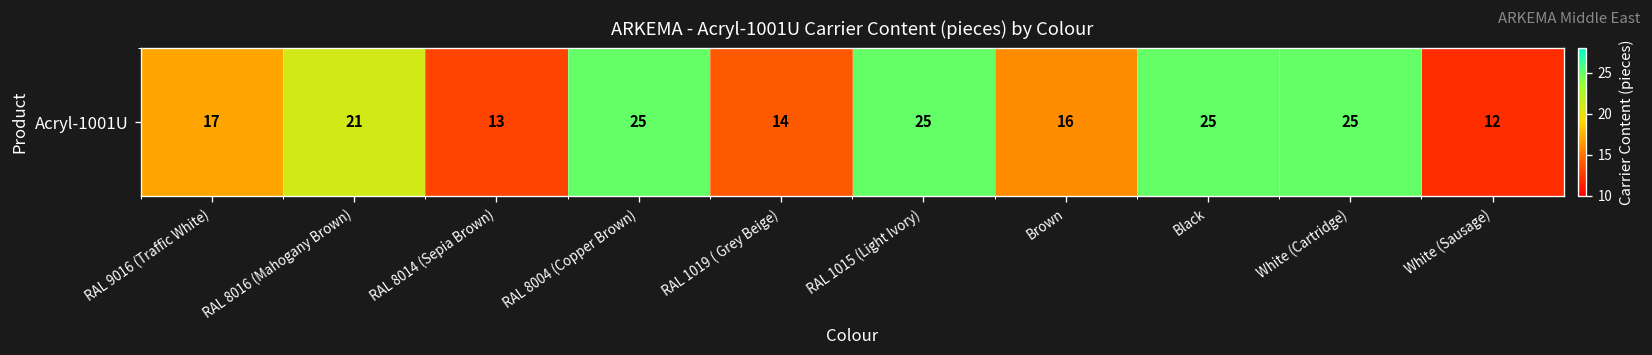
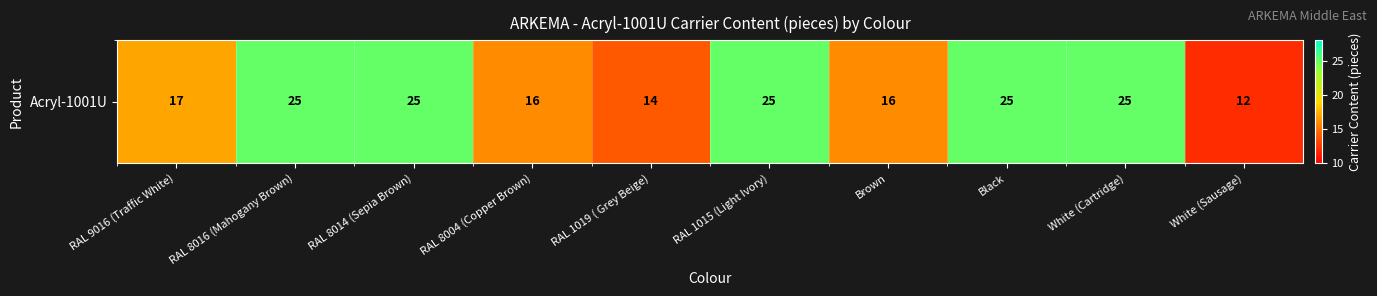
  {
    "Acryl-1001U": {
      "RAL 9016 (Traffic White)": 17,
-     "RAL 8016 (Mahogany Brown)": 21,
-     "RAL 8014 (Sepia Brown)": 13,
-     "RAL 8004 (Copper Brown)": 25,
+     "RAL 8016 (Mahogany Brown)": 25,
+     "RAL 8014 (Sepia Brown)": 25,
+     "RAL 8004 (Copper Brown)": 16,
      "RAL 1019 ( Grey Beige)": 14,
      "RAL 1015 (Light Ivory)": 25,
      "Brown": 16,
      "Black": 25,
      "White (Cartridge)": 25,
      "White (Sausage)": 12
    }
  }
